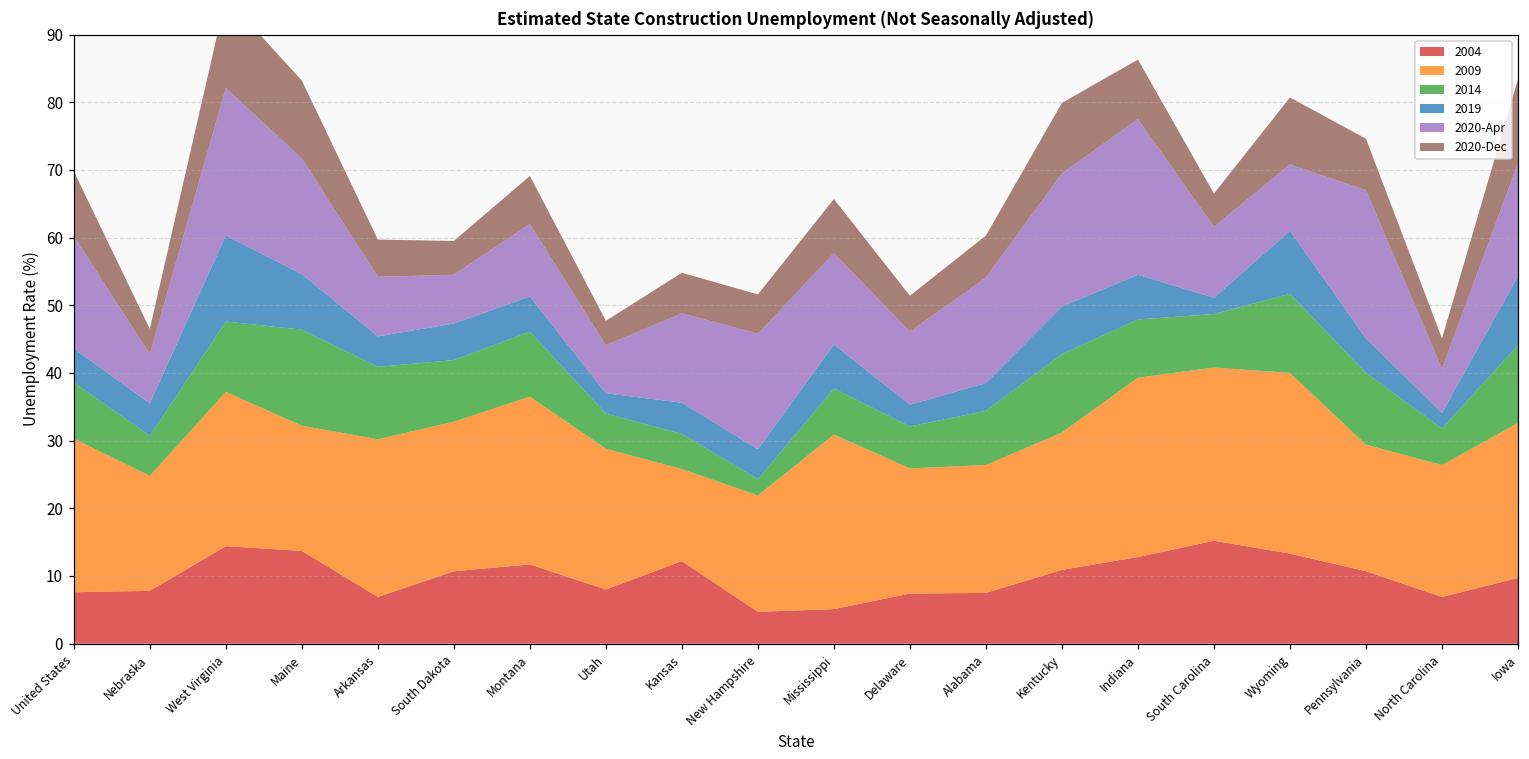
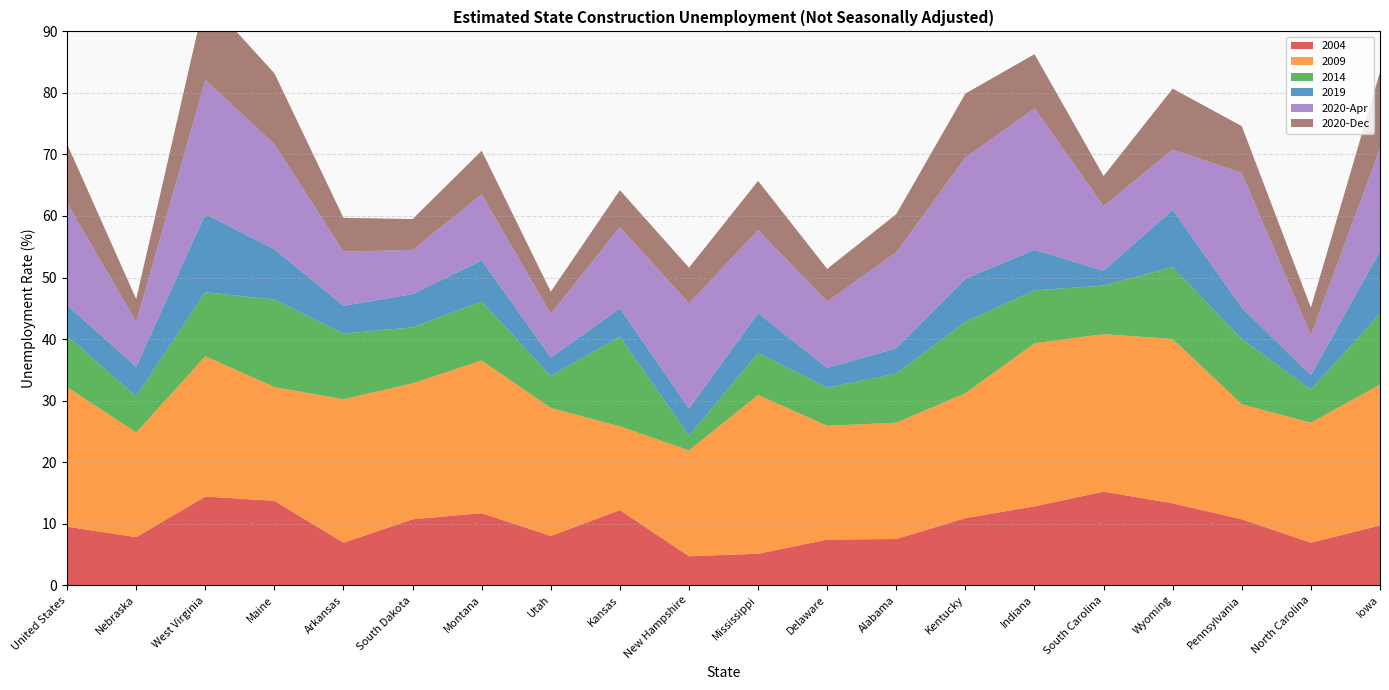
  {
    "2004": {
-     "United States": 8,
+     "United States": 10,
      "Nebraska": 8,
      "West Virginia": 14,
      "Maine": 14,
      "Arkansas": 7,
      "South Dakota": 11,
      "Montana": 12,
      "Utah": 8,
      "Kansas": 12,
      "New Hampshire": 5,
      "Mississippi": 5,
      "Delaware": 7,
      "Alabama": 8,
      "Kentucky": 11,
      "Indiana": 13,
      "South Carolina": 15,
      "Wyoming": 13,
      "Pennsylvania": 11,
      "North Carolina": 7,
      "Iowa": 10
    },
    "2009": {
      "United States": 23,
      "Nebraska": 17,
      "West Virginia": 23,
      "Maine": 19,
      "Arkansas": 23,
      "South Dakota": 22,
      "Montana": 25,
      "Utah": 21,
      "Kansas": 14,
      "New Hampshire": 17,
      "Mississippi": 26,
      "Delaware": 19,
      "Alabama": 19,
      "Kentucky": 20,
      "Indiana": 26,
      "South Carolina": 26,
      "Wyoming": 27,
      "Pennsylvania": 19,
      "North Carolina": 20,
      "Iowa": 23
    },
    "2014": {
      "United States": 8,
      "Nebraska": 6,
      "West Virginia": 10,
      "Maine": 14,
      "Arkansas": 11,
      "South Dakota": 9,
      "Montana": 10,
      "Utah": 5,
-     "Kansas": 5,
+     "Kansas": 15,
      "New Hampshire": 2,
      "Mississippi": 7,
      "Delaware": 6,
      "Alabama": 8,
      "Kentucky": 12,
      "Indiana": 9,
      "South Carolina": 8,
      "Wyoming": 12,
      "Pennsylvania": 11,
      "North Carolina": 5,
      "Iowa": 12
    },
    "2019": {
      "United States": 5,
      "Nebraska": 5,
      "West Virginia": 13,
      "Maine": 8,
      "Arkansas": 5,
      "South Dakota": 5,
-     "Montana": 5,
+     "Montana": 7,
      "Utah": 3,
      "Kansas": 5,
      "New Hampshire": 4,
      "Mississippi": 7,
      "Delaware": 3,
      "Alabama": 4,
      "Kentucky": 7,
      "Indiana": 7,
      "South Carolina": 2,
      "Wyoming": 9,
      "Pennsylvania": 5,
      "North Carolina": 2,
      "Iowa": 10
    },
    "2020-Apr": {
      "United States": 17,
      "Nebraska": 7,
      "West Virginia": 22,
      "Maine": 17,
      "Arkansas": 9,
      "South Dakota": 7,
      "Montana": 11,
      "Utah": 7,
      "Kansas": 13,
      "New Hampshire": 17,
      "Mississippi": 14,
      "Delaware": 11,
      "Alabama": 16,
      "Kentucky": 20,
      "Indiana": 23,
      "South Carolina": 11,
      "Wyoming": 10,
      "Pennsylvania": 22,
      "North Carolina": 7,
      "Iowa": 17
    },
    "2020-Dec": {
      "United States": 10,
      "Nebraska": 4,
      "Maine": 12,
      "Arkansas": 6,
      "South Dakota": 5,
      "Montana": 7,
      "Utah": 4,
      "Kansas": 6,
      "New Hampshire": 6,
      "Mississippi": 8,
      "Delaware": 5,
      "Alabama": 6,
      "Kentucky": 10,
      "Indiana": 9,
      "South Carolina": 5,
      "Wyoming": 10,
      "Pennsylvania": 8,
      "North Carolina": 5,
      "Iowa": 12
    }
  }
